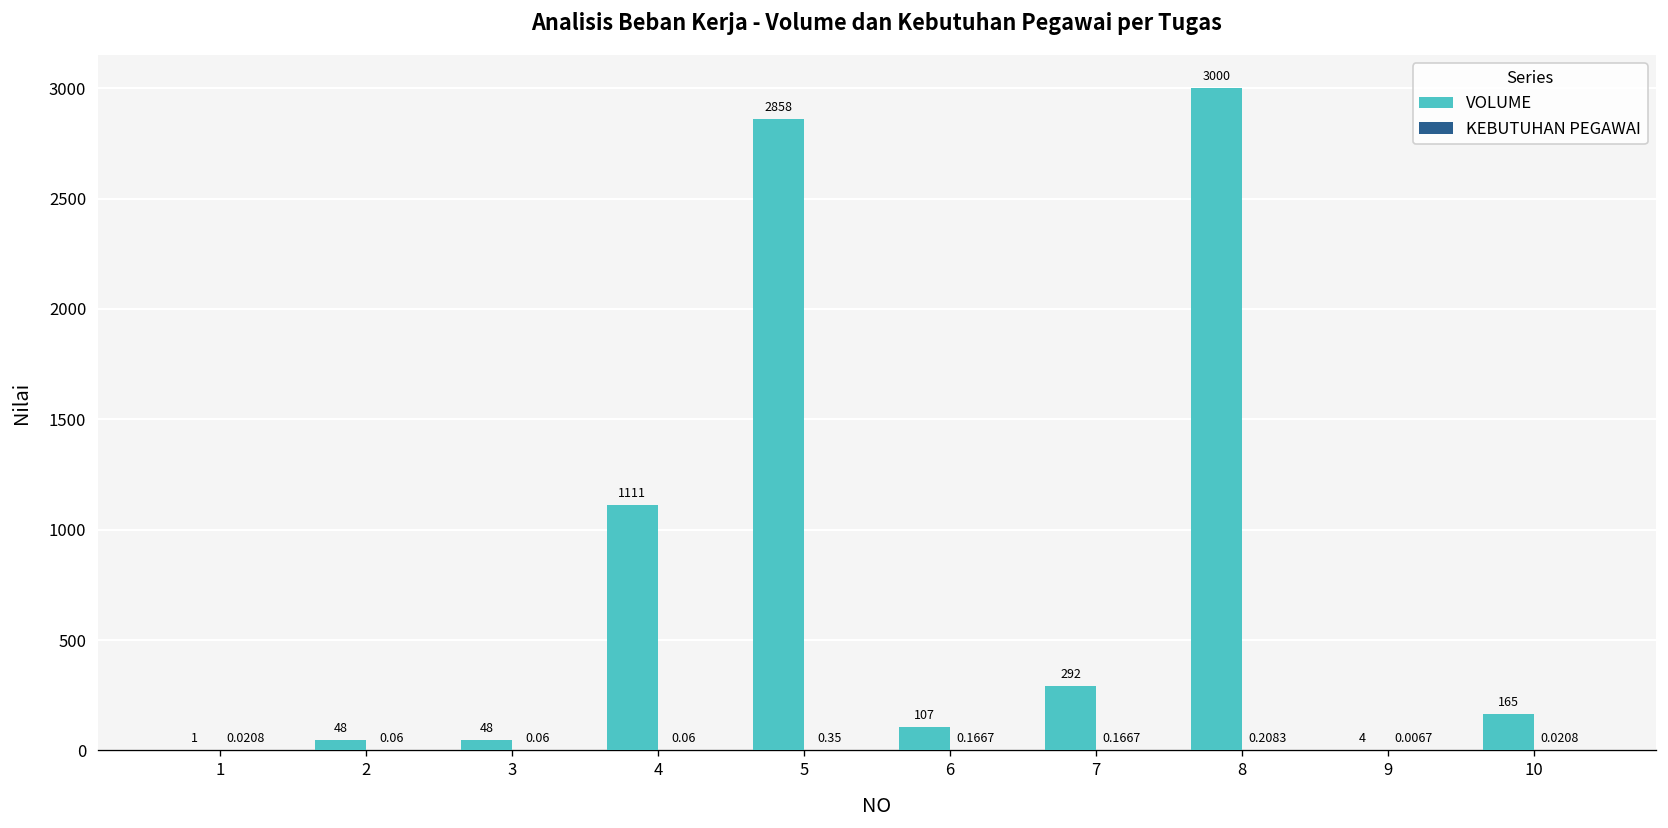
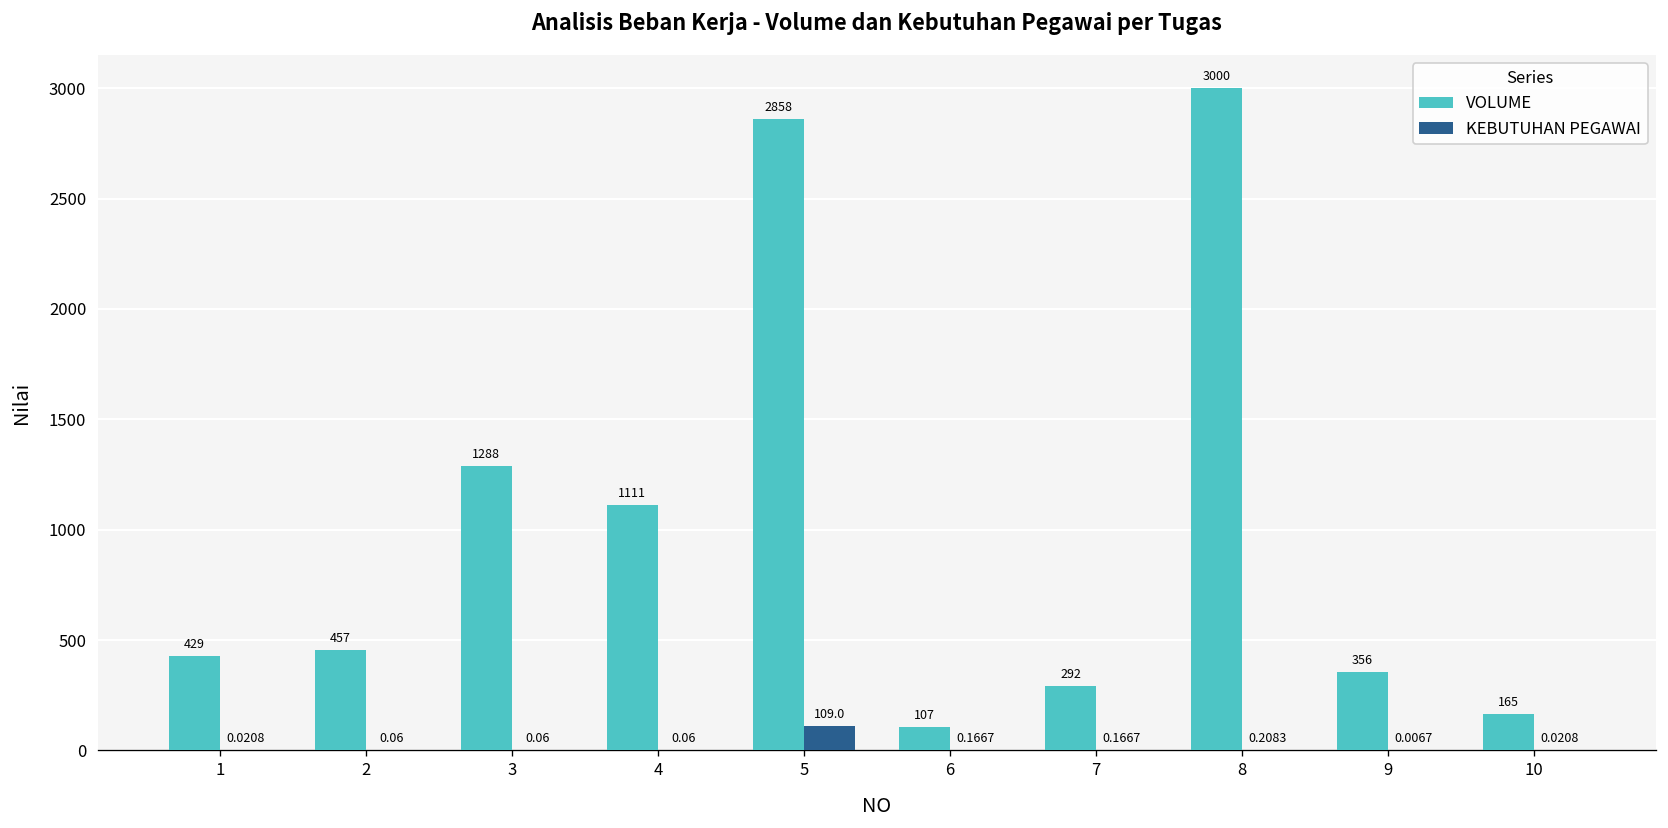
  {
    "VOLUME": {
-     "1": 1,
-     "2": 48,
-     "3": 48,
+     "1": 429,
+     "2": 457,
+     "3": 1288,
      "4": 1111,
      "5": 2858,
      "6": 107,
      "7": 292,
      "8": 3000,
-     "9": 4,
+     "9": 356,
      "10": 165
    },
    "KEBUTUHAN PEGAWAI": {
      "1": 0.0208,
      "2": 0.06,
      "3": 0.06,
      "4": 0.06,
-     "5": 0.35,
+     "5": 109.0,
      "6": 0.1667,
      "7": 0.1667,
      "8": 0.2083,
      "9": 0.0067,
      "10": 0.0208
    }
  }
